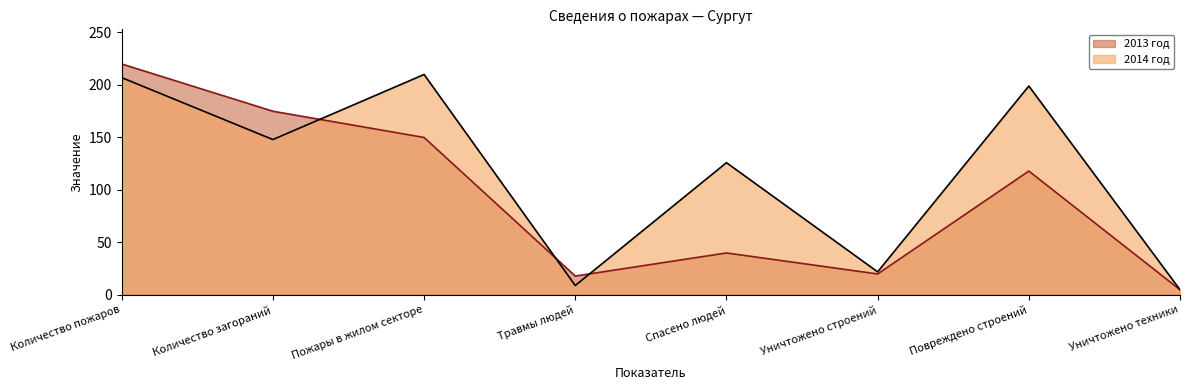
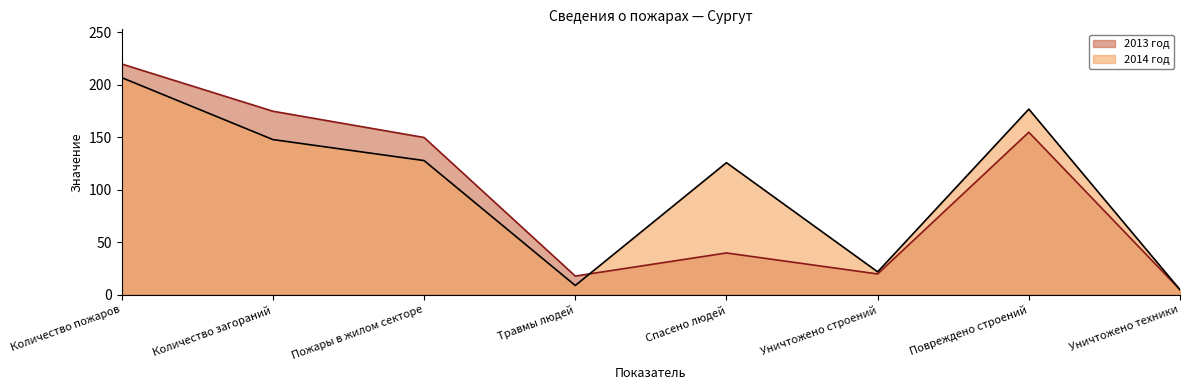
  {
    "2013 год": {
      "Количество пожаров": 220,
      "Количество загораний": 175,
      "Пожары в жилом секторе": 150,
      "Травмы людей": 18,
      "Спасено людей": 40,
-     "Повреждено строений": 118
+     "Повреждено строений": 155
    },
    "2014 год": {
      "Количество пожаров": 207,
      "Количество загораний": 148,
-     "Пожары в жилом секторе": 210,
+     "Пожары в жилом секторе": 128,
      "Травмы людей": 9,
      "Спасено людей": 126,
-     "Повреждено строений": 199
+     "Повреждено строений": 177
    }
  }
